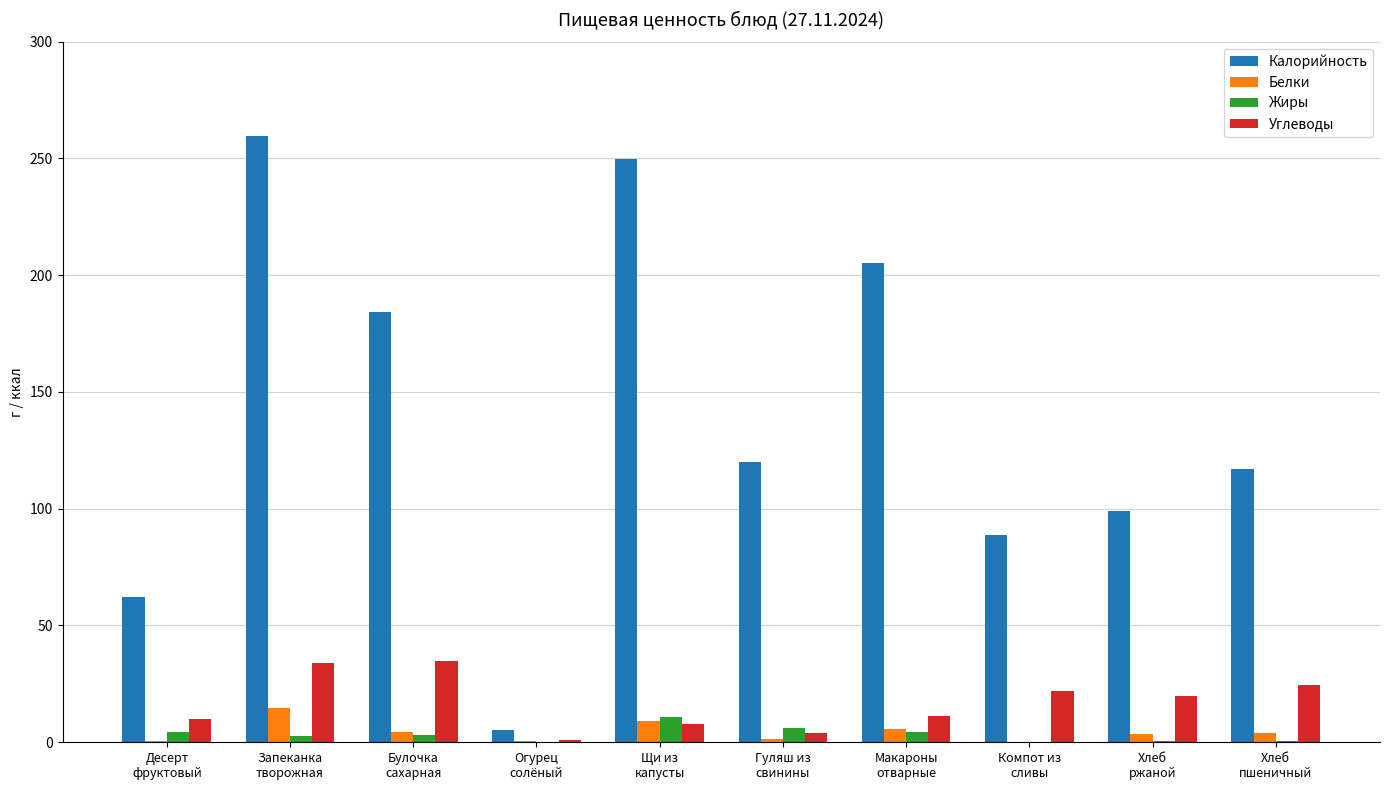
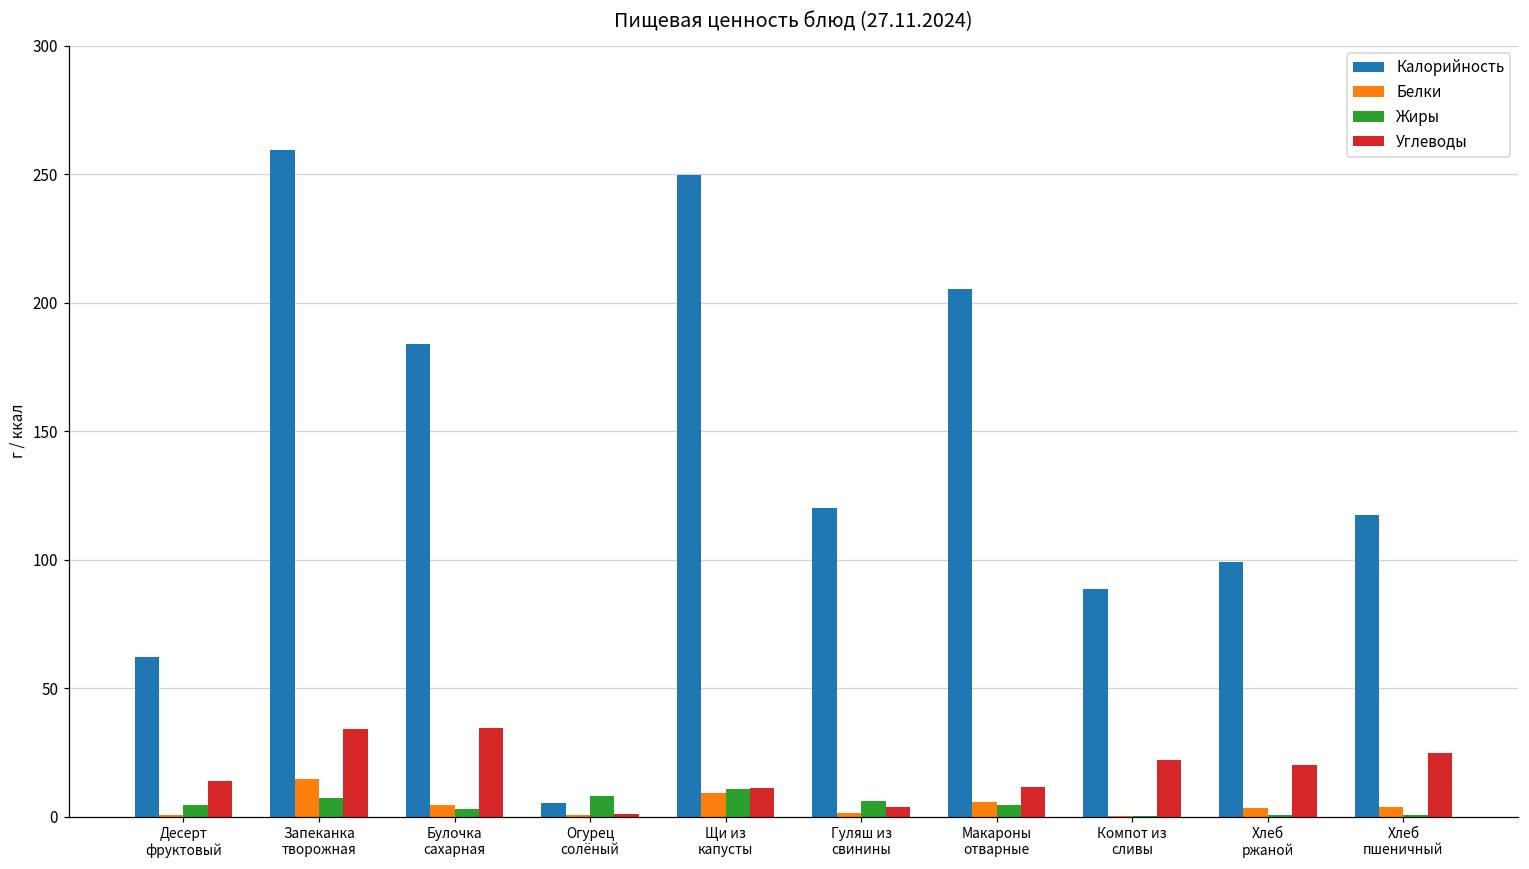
  {
    "Калорийность": {
      "Десерт фруктовый": 62,
      "Запеканка творожная": 260,
      "Булочка сахарная": 184,
      "Огурец солёный": 5,
      "Щи из капусты": 250,
      "Гуляш из свинины": 120,
      "Макароны отварные": 205,
      "Компот из сливы": 89,
      "Хлеб ржаной": 99,
      "Хлеб пшеничный": 117
    },
    "Белки": {
      "Запеканка творожная": 15,
      "Булочка сахарная": 5,
      "Щи из капусты": 9,
      "Гуляш из свинины": 2,
      "Макароны отварные": 6,
      "Хлеб ржаной": 3,
      "Хлеб пшеничный": 4
    },
    "Жиры": {
      "Десерт фруктовый": 4,
-     "Запеканка творожная": 3,
+     "Запеканка творожная": 7,
      "Булочка сахарная": 3,
-     "Огурец солёный": 0,
+     "Огурец солёный": 8,
      "Щи из капусты": 11,
      "Гуляш из свинины": 6,
      "Макароны отварные": 4
    },
    "Углеводы": {
-     "Десерт фруктовый": 10,
+     "Десерт фруктовый": 14,
      "Запеканка творожная": 34,
      "Булочка сахарная": 35,
-     "Щи из капусты": 8,
+     "Щи из капусты": 11,
      "Гуляш из свинины": 4,
      "Макароны отварные": 11,
      "Компот из сливы": 22,
      "Хлеб ржаной": 20,
      "Хлеб пшеничный": 25
    }
  }
